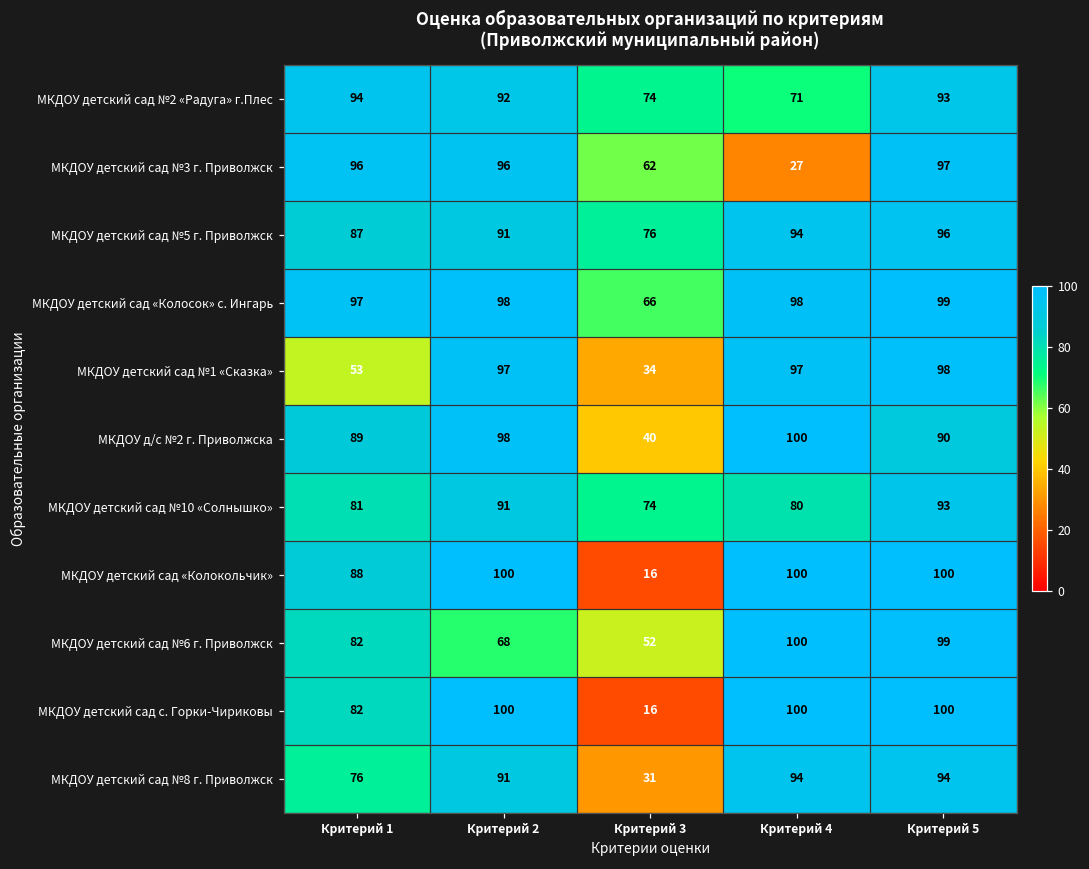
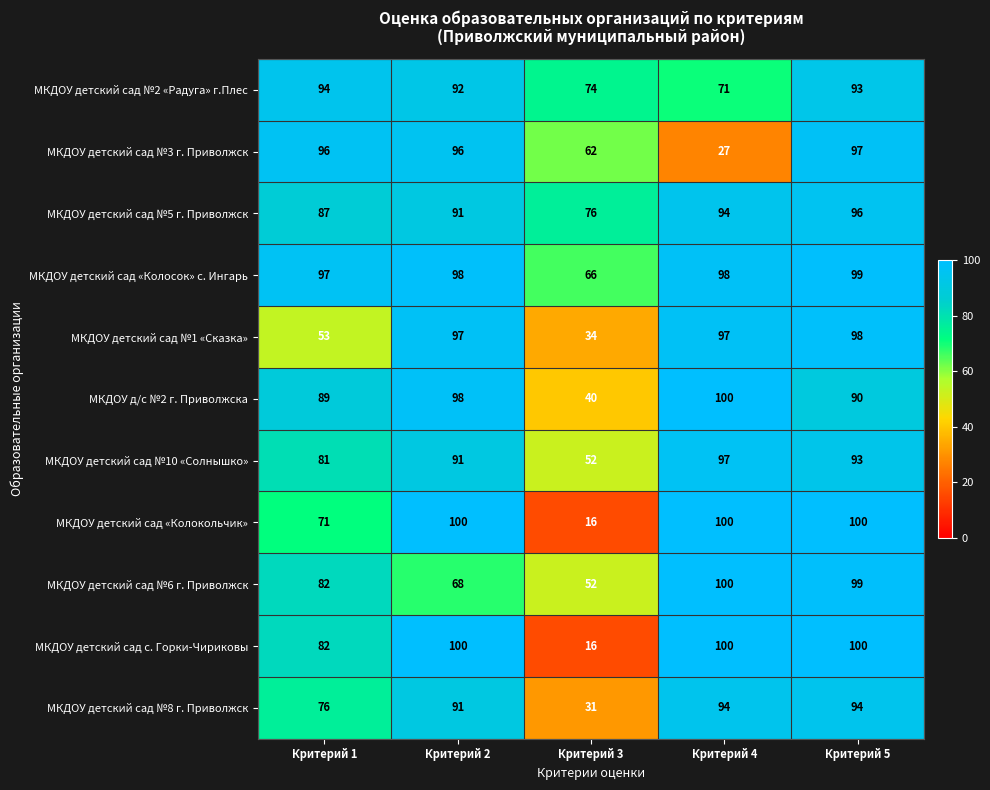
  {
    "МКДОУ детский сад №2 «Радуга» г.Плес": {
      "Критерий 1": 94,
      "Критерий 2": 92,
      "Критерий 3": 74,
      "Критерий 4": 71,
      "Критерий 5": 93
    },
    "МКДОУ детский сад №3 г. Приволжск": {
      "Критерий 1": 96,
      "Критерий 2": 96,
      "Критерий 3": 62,
      "Критерий 4": 27,
      "Критерий 5": 97
    },
    "МКДОУ детский сад №5 г. Приволжск": {
      "Критерий 1": 87,
      "Критерий 2": 91,
      "Критерий 3": 76,
      "Критерий 4": 94,
      "Критерий 5": 96
    },
    "МКДОУ детский сад «Колосок» с. Ингарь": {
      "Критерий 1": 97,
      "Критерий 2": 98,
      "Критерий 3": 66,
      "Критерий 4": 98,
      "Критерий 5": 99
    },
    "МКДОУ детский сад №1 «Сказка»": {
      "Критерий 1": 53,
      "Критерий 2": 97,
      "Критерий 3": 34,
      "Критерий 4": 97,
      "Критерий 5": 98
    },
    "МКДОУ д/с №2 г. Приволжска": {
      "Критерий 1": 89,
      "Критерий 2": 98,
      "Критерий 3": 40,
      "Критерий 4": 100,
      "Критерий 5": 90
    },
    "МКДОУ детский сад №10 «Солнышко»": {
      "Критерий 1": 81,
      "Критерий 2": 91,
-     "Критерий 3": 74,
-     "Критерий 4": 80,
+     "Критерий 3": 52,
+     "Критерий 4": 97,
      "Критерий 5": 93
    },
    "МКДОУ детский сад «Колокольчик»": {
-     "Критерий 1": 88,
+     "Критерий 1": 71,
      "Критерий 2": 100,
      "Критерий 3": 16,
      "Критерий 4": 100,
      "Критерий 5": 100
    },
    "МКДОУ детский сад №6 г. Приволжск": {
      "Критерий 1": 82,
      "Критерий 2": 68,
      "Критерий 3": 52,
      "Критерий 4": 100,
      "Критерий 5": 99
    },
    "МКДОУ детский сад с. Горки-Чириковы": {
      "Критерий 1": 82,
      "Критерий 2": 100,
      "Критерий 3": 16,
      "Критерий 4": 100,
      "Критерий 5": 100
    },
    "МКДОУ детский сад №8 г. Приволжск": {
      "Критерий 1": 76,
      "Критерий 2": 91,
      "Критерий 3": 31,
      "Критерий 4": 94,
      "Критерий 5": 94
    }
  }
